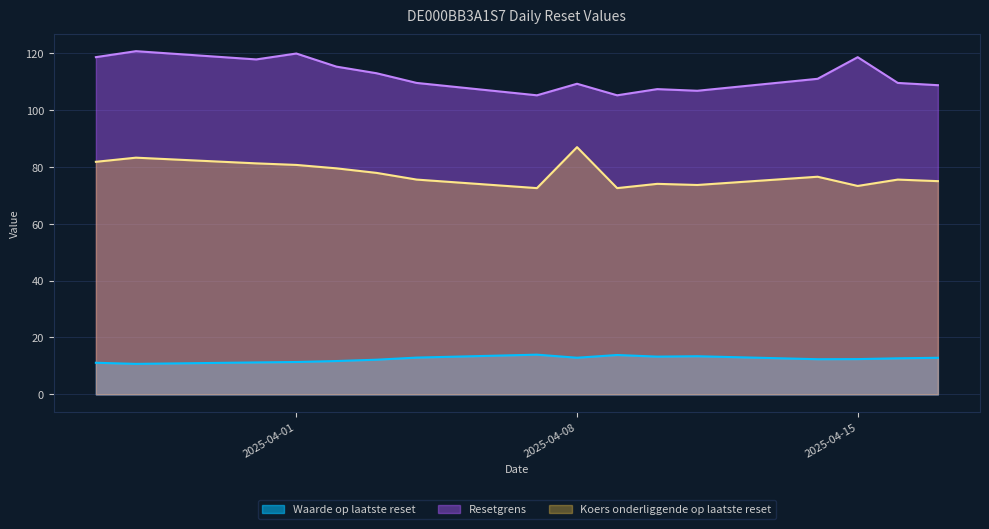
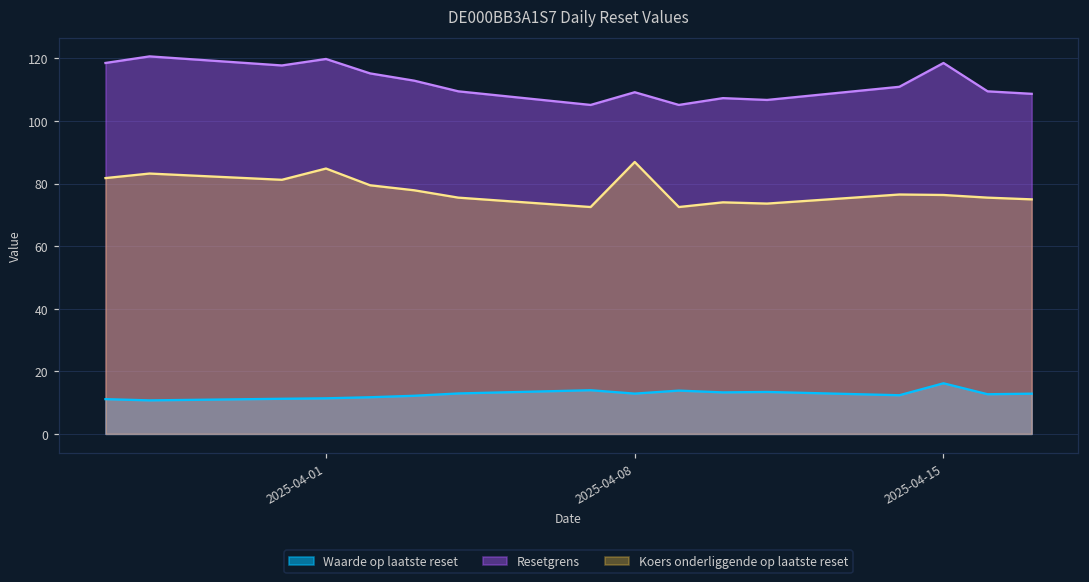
  {
    "Waarde op laatste reset": {
      "2025-04-01": 11,
      "2025-04-08": 13,
-     "2025-04-15": 12
+     "2025-04-15": 16
    },
    "Resetgrens": {
      "2025-04-01": 120,
      "2025-04-08": 109,
      "2025-04-15": 119
    },
    "Koers onderliggende op laatste reset": {
-     "2025-04-01": 81,
+     "2025-04-01": 85,
      "2025-04-08": 87,
-     "2025-04-15": 73
+     "2025-04-15": 76
    }
  }
